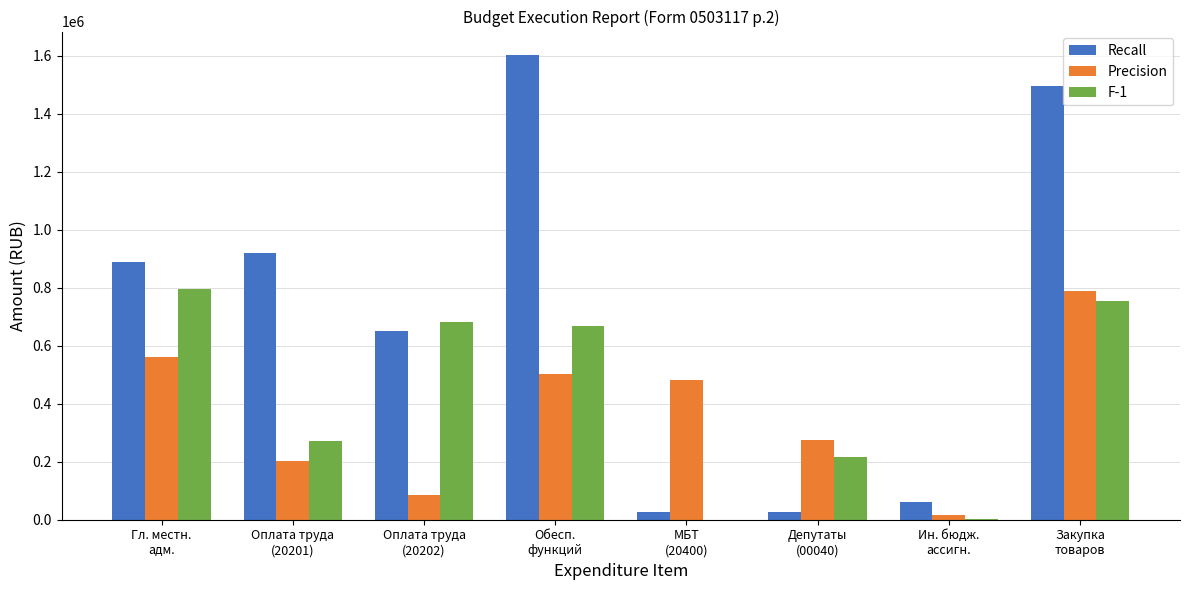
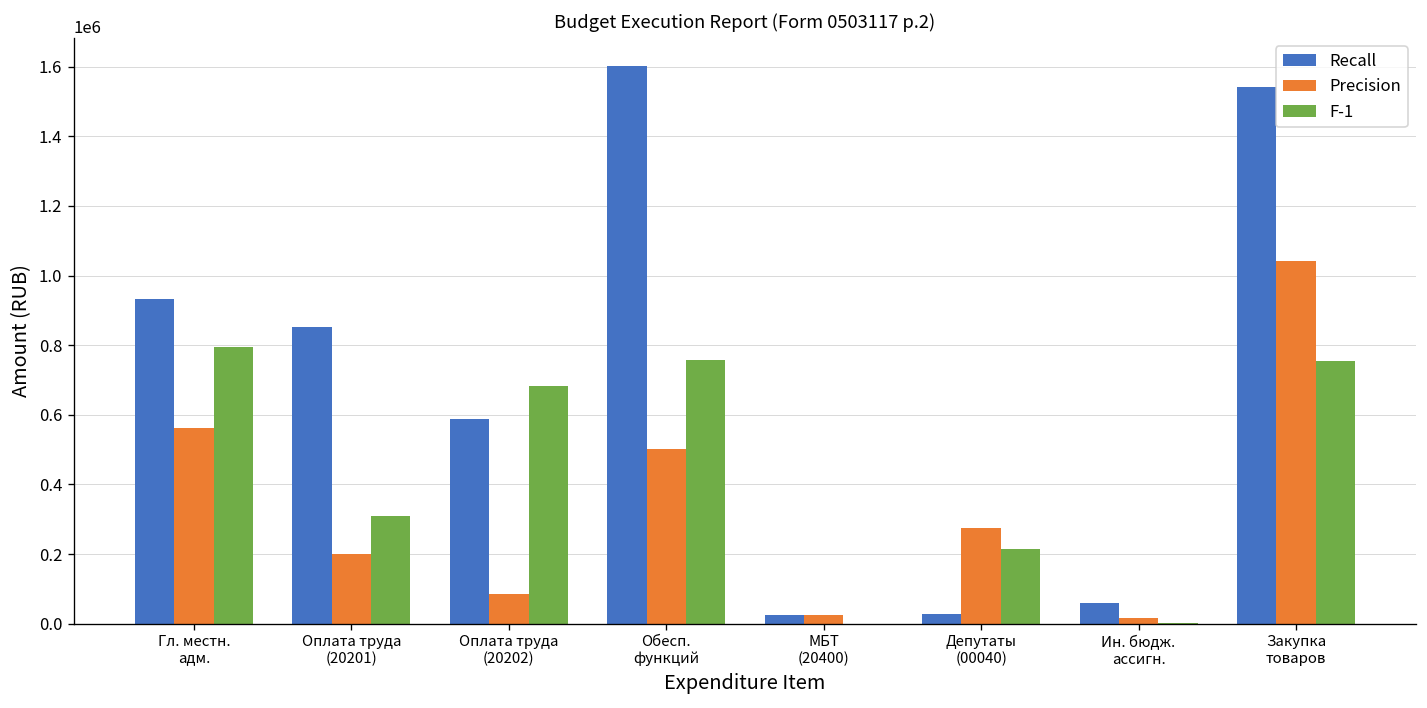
  {
    "Recall": {
-     "Гл. местн. адм.": 890000,
-     "Оплата труда (20201)": 920000,
-     "Оплата труда (20202)": 650000,
+     "Гл. местн. адм.": 930000,
+     "Оплата труда (20201)": 850000,
+     "Оплата труда (20202)": 590000,
      "Обесп. функций": 1600000,
      "МБТ (20400)": 30000,
      "Депутаты (00040)": 30000,
      "Ин. бюдж. ассигн.": 60000,
-     "Закупка товаров": 1500000
+     "Закупка товаров": 1540000
    },
    "Precision": {
      "Гл. местн. адм.": 560000,
      "Оплата труда (20201)": 200000,
      "Оплата труда (20202)": 90000,
      "Обесп. функций": 500000,
-     "МБТ (20400)": 480000,
+     "МБТ (20400)": 30000,
      "Депутаты (00040)": 270000,
      "Ин. бюдж. ассигн.": 20000,
-     "Закупка товаров": 790000
+     "Закупка товаров": 1040000
    },
    "F-1": {
      "Гл. местн. адм.": 800000,
-     "Оплата труда (20201)": 270000,
+     "Оплата труда (20201)": 310000,
      "Оплата труда (20202)": 680000,
-     "Обесп. функций": 670000,
+     "Обесп. функций": 760000,
      "МБТ (20400)": 0,
      "Депутаты (00040)": 220000,
      "Закупка товаров": 750000
    }
  }
